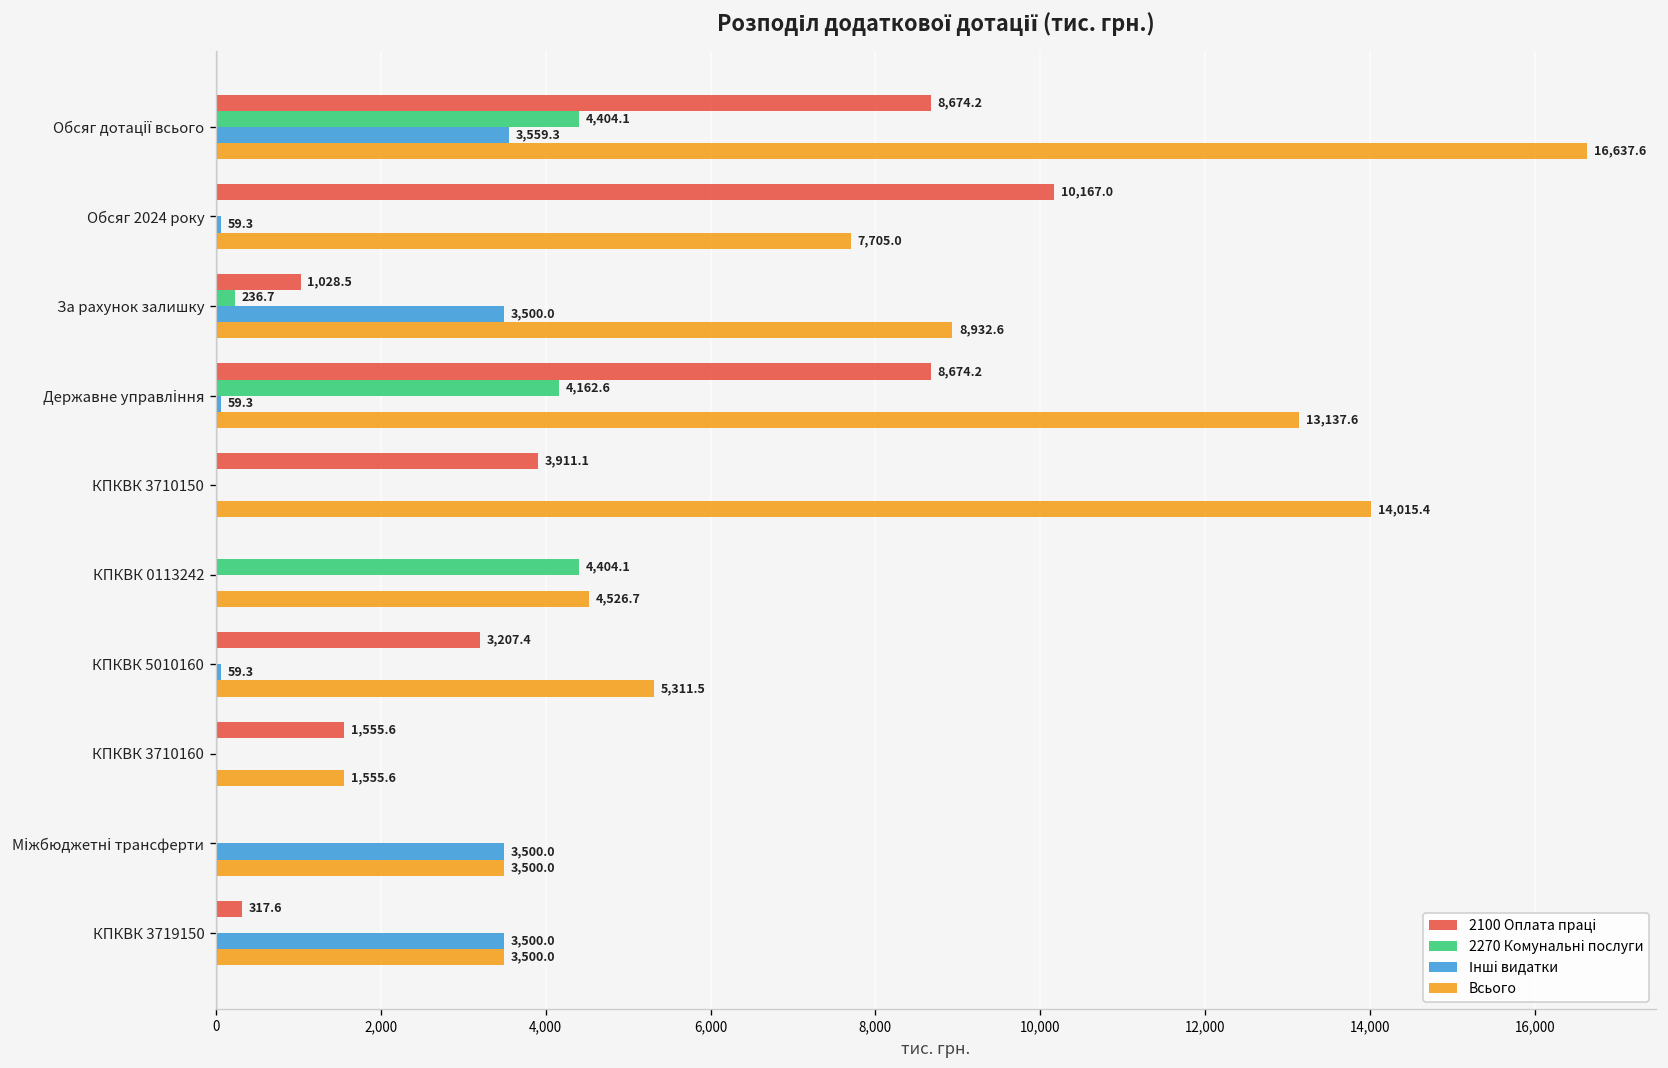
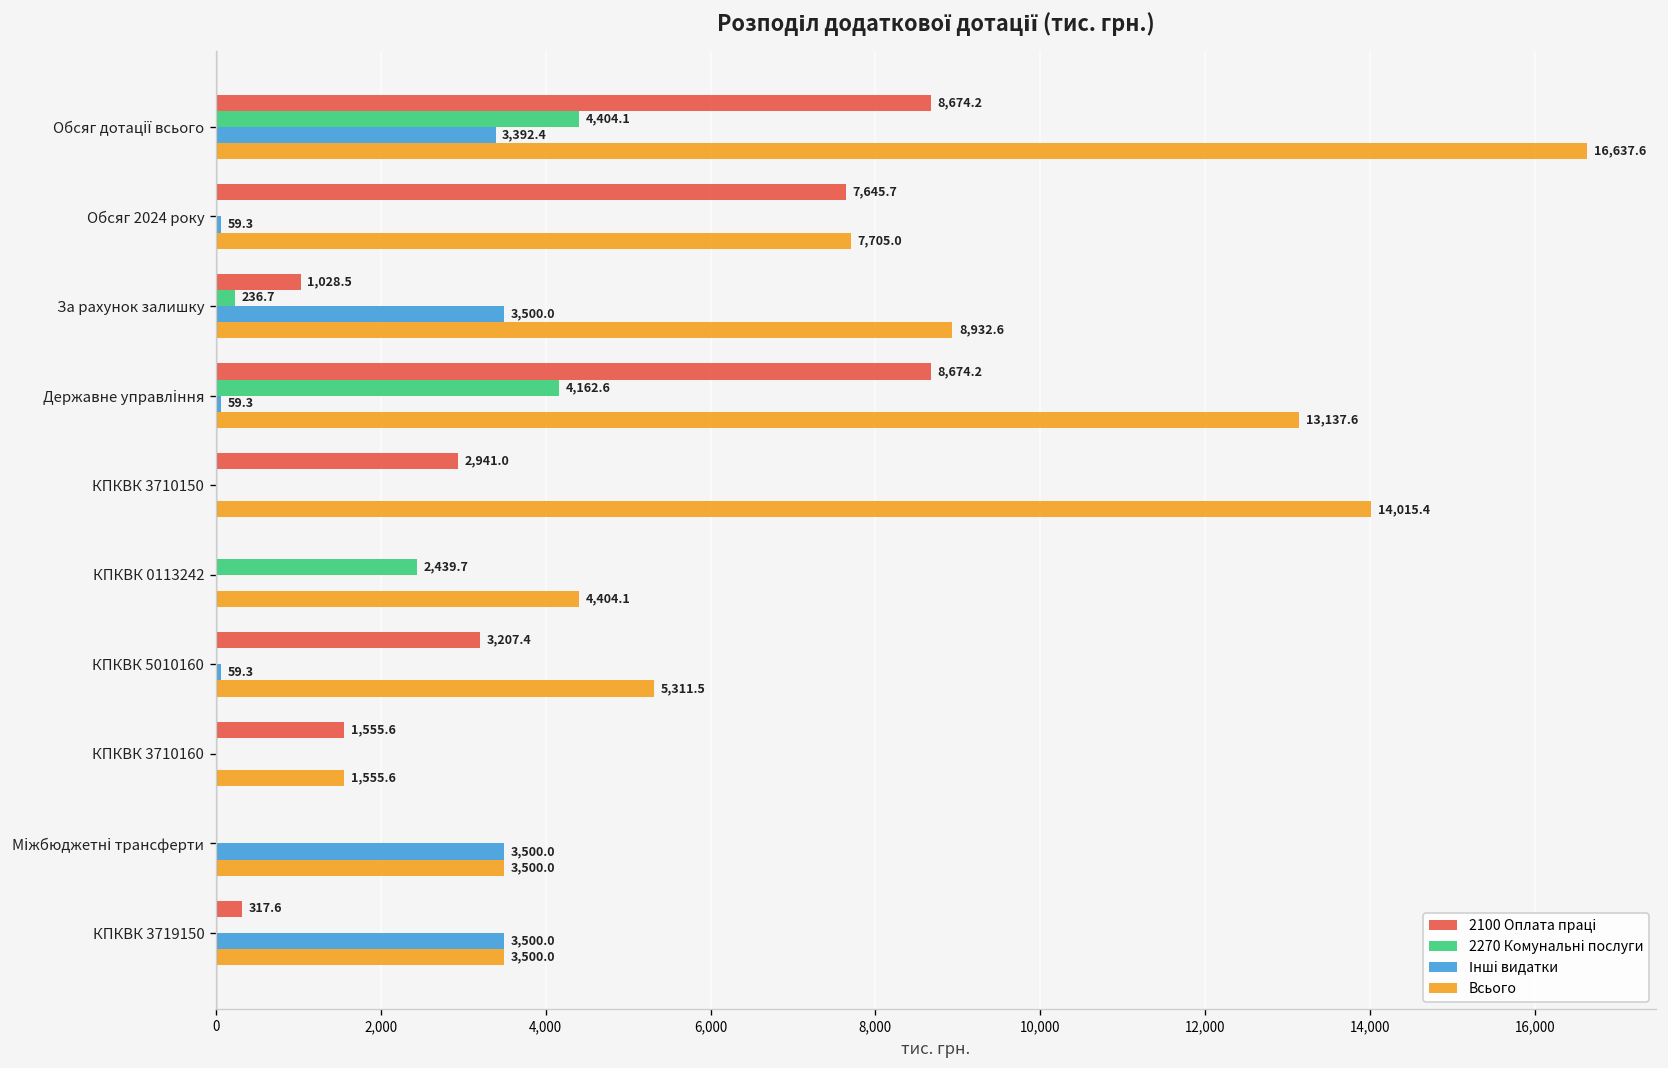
  {
    "2100 Оплата праці": {
      "Обсяг дотації всього": "8,674.2",
-     "Обсяг 2024 року": "10,167.0",
+     "Обсяг 2024 року": "7,645.7",
      "За рахунок залишку": "1,028.5",
      "Державне управління": "8,674.2",
-     "КПКВК 3710150": "3,911.1",
+     "КПКВК 3710150": "2,941.0",
      "КПКВК 5010160": "3,207.4",
      "КПКВК 3710160": "1,555.6",
      "КПКВК 3719150": "317.6"
    },
    "2270 Комунальні послуги": {
      "Обсяг дотації всього": "4,404.1",
      "За рахунок залишку": "236.7",
      "Державне управління": "4,162.6",
-     "КПКВК 0113242": "4,404.1"
+     "КПКВК 0113242": "2,439.7"
    },
    "Інші видатки": {
-     "Обсяг дотації всього": "3,559.3",
+     "Обсяг дотації всього": "3,392.4",
      "Обсяг 2024 року": "59.3",
      "За рахунок залишку": "3,500.0",
      "Державне управління": "59.3",
      "КПКВК 5010160": "59.3",
      "Міжбюджетні трансферти": "3,500.0",
      "КПКВК 3719150": "3,500.0"
    },
    "Всього": {
      "Обсяг дотації всього": "16,637.6",
      "Обсяг 2024 року": "7,705.0",
      "За рахунок залишку": "8,932.6",
      "Державне управління": "13,137.6",
      "КПКВК 3710150": "14,015.4",
-     "КПКВК 0113242": "4,526.7",
+     "КПКВК 0113242": "4,404.1",
      "КПКВК 5010160": "5,311.5",
      "КПКВК 3710160": "1,555.6",
      "Міжбюджетні трансферти": "3,500.0",
      "КПКВК 3719150": "3,500.0"
    }
  }
